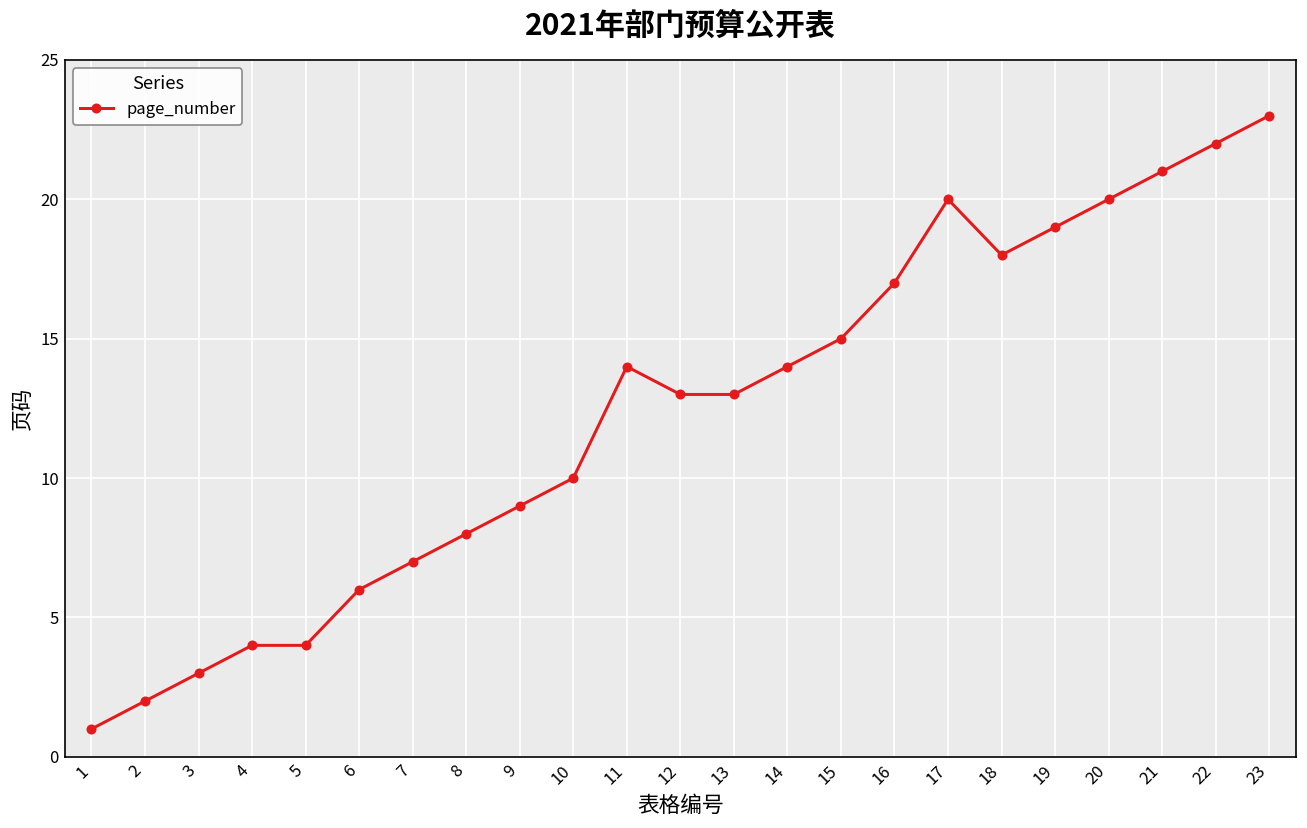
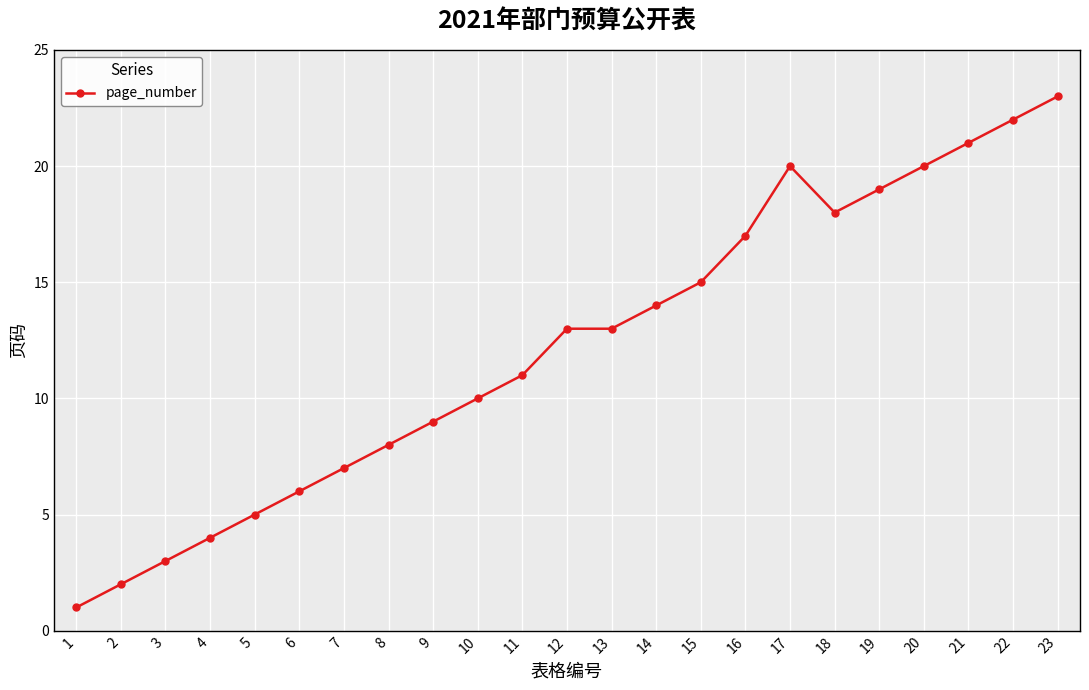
  {
    "1": 1,
    "2": 2,
    "3": 3,
    "4": 4,
-   "5": 4,
+   "5": 5,
    "6": 6,
    "7": 7,
    "8": 8,
    "9": 9,
    "10": 10,
-   "11": 14,
+   "11": 11,
    "12": 13,
    "13": 13,
    "14": 14,
    "15": 15,
    "16": 17,
    "17": 20,
    "18": 18,
    "19": 19,
    "20": 20,
    "21": 21,
    "22": 22,
    "23": 23
  }
